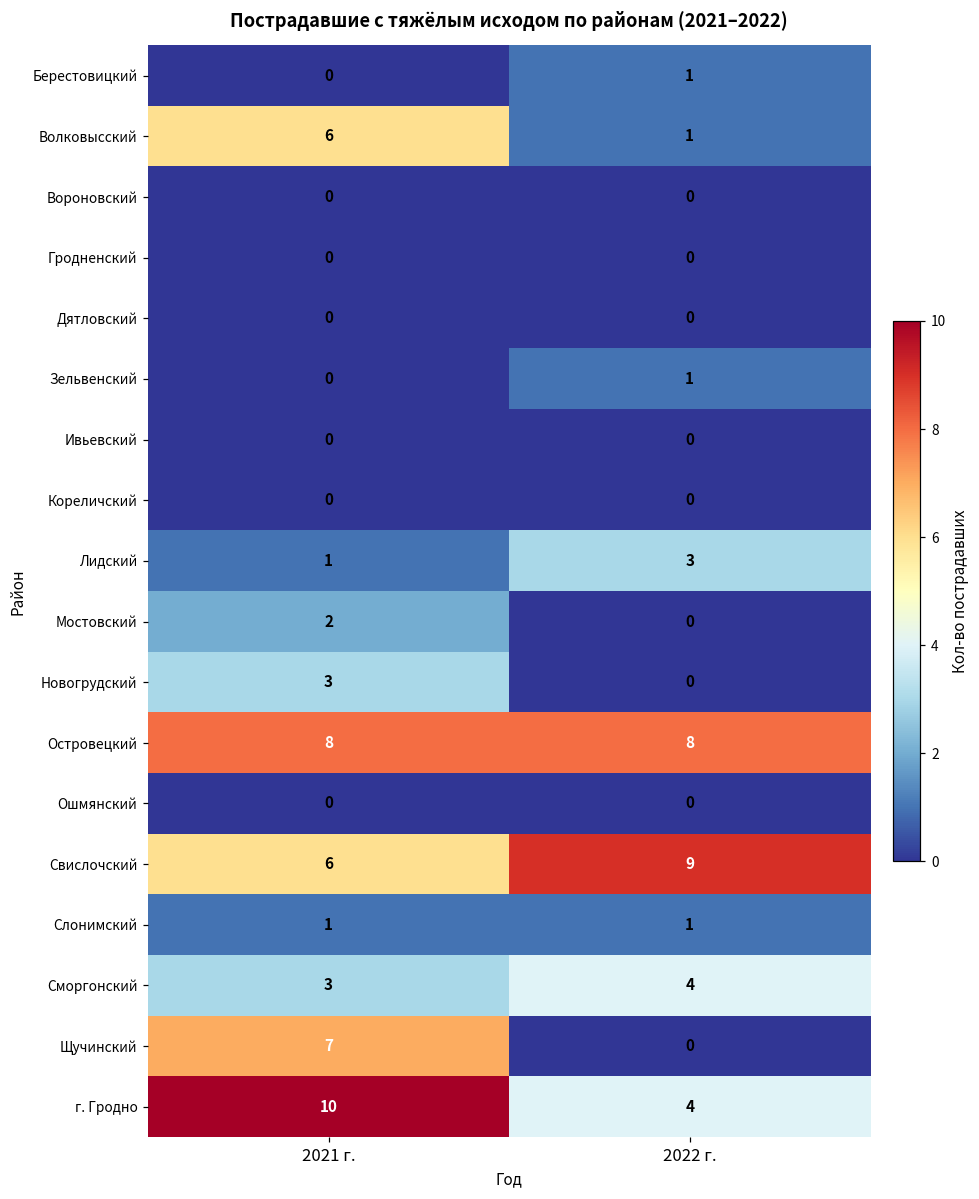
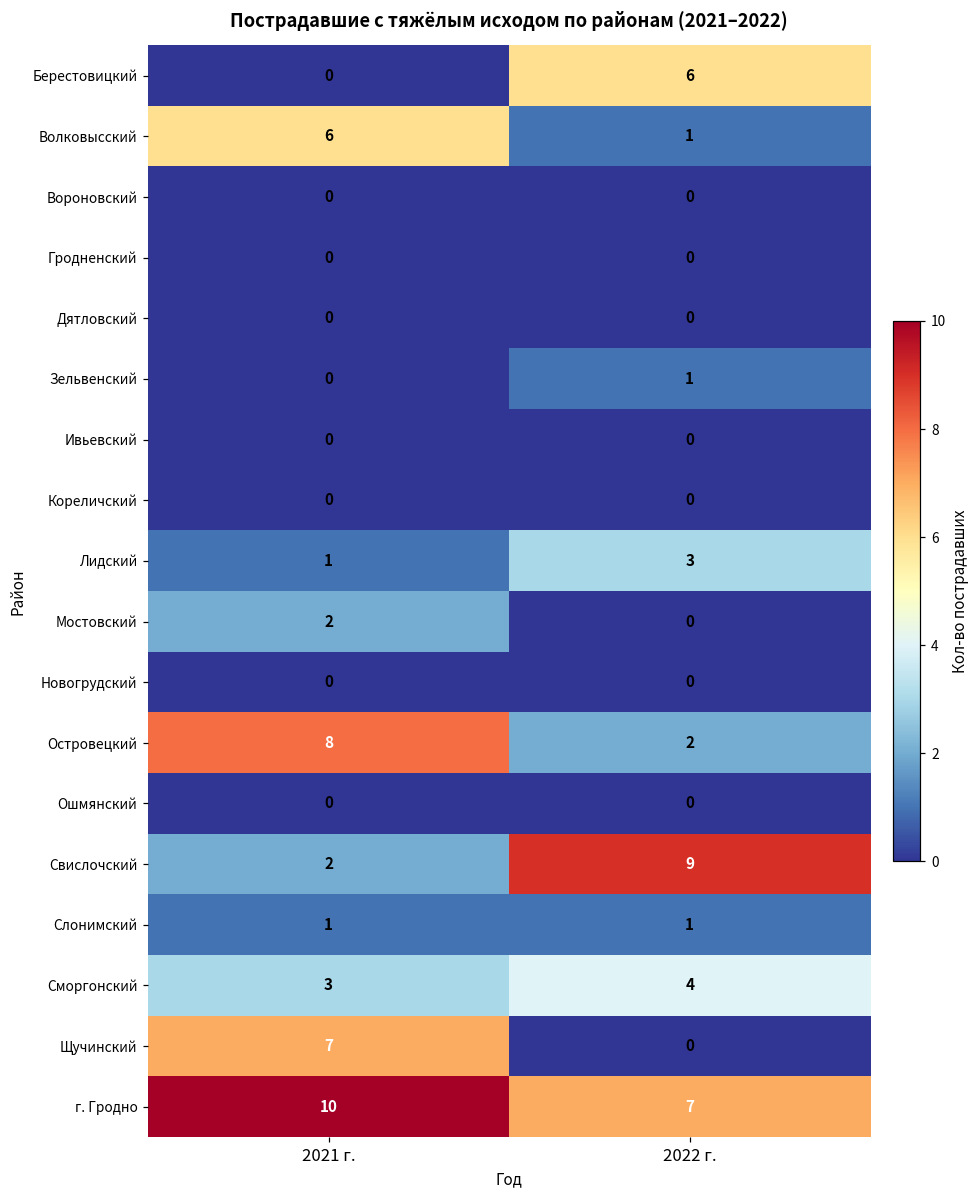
  {
    "Берестовицкий": {
      "2021 г.": 0,
-     "2022 г.": 1
+     "2022 г.": 6
    },
    "Волковысский": {
      "2021 г.": 6,
      "2022 г.": 1
    },
    "Вороновский": {
      "2021 г.": 0,
      "2022 г.": 0
    },
    "Гродненский": {
      "2021 г.": 0,
      "2022 г.": 0
    },
    "Дятловский": {
      "2021 г.": 0,
      "2022 г.": 0
    },
    "Зельвенский": {
      "2021 г.": 0,
      "2022 г.": 1
    },
    "Ивьевский": {
      "2021 г.": 0,
      "2022 г.": 0
    },
    "Кореличский": {
      "2021 г.": 0,
      "2022 г.": 0
    },
    "Лидский": {
      "2021 г.": 1,
      "2022 г.": 3
    },
    "Мостовский": {
      "2021 г.": 2,
      "2022 г.": 0
    },
    "Новогрудский": {
-     "2021 г.": 3,
+     "2021 г.": 0,
      "2022 г.": 0
    },
    "Островецкий": {
      "2021 г.": 8,
-     "2022 г.": 8
+     "2022 г.": 2
    },
    "Ошмянский": {
      "2021 г.": 0,
      "2022 г.": 0
    },
    "Свислочский": {
-     "2021 г.": 6,
+     "2021 г.": 2,
      "2022 г.": 9
    },
    "Слонимский": {
      "2021 г.": 1,
      "2022 г.": 1
    },
    "Сморгонский": {
      "2021 г.": 3,
      "2022 г.": 4
    },
    "Щучинский": {
      "2021 г.": 7,
      "2022 г.": 0
    },
    "г. Гродно": {
      "2021 г.": 10,
-     "2022 г.": 4
+     "2022 г.": 7
    }
  }
